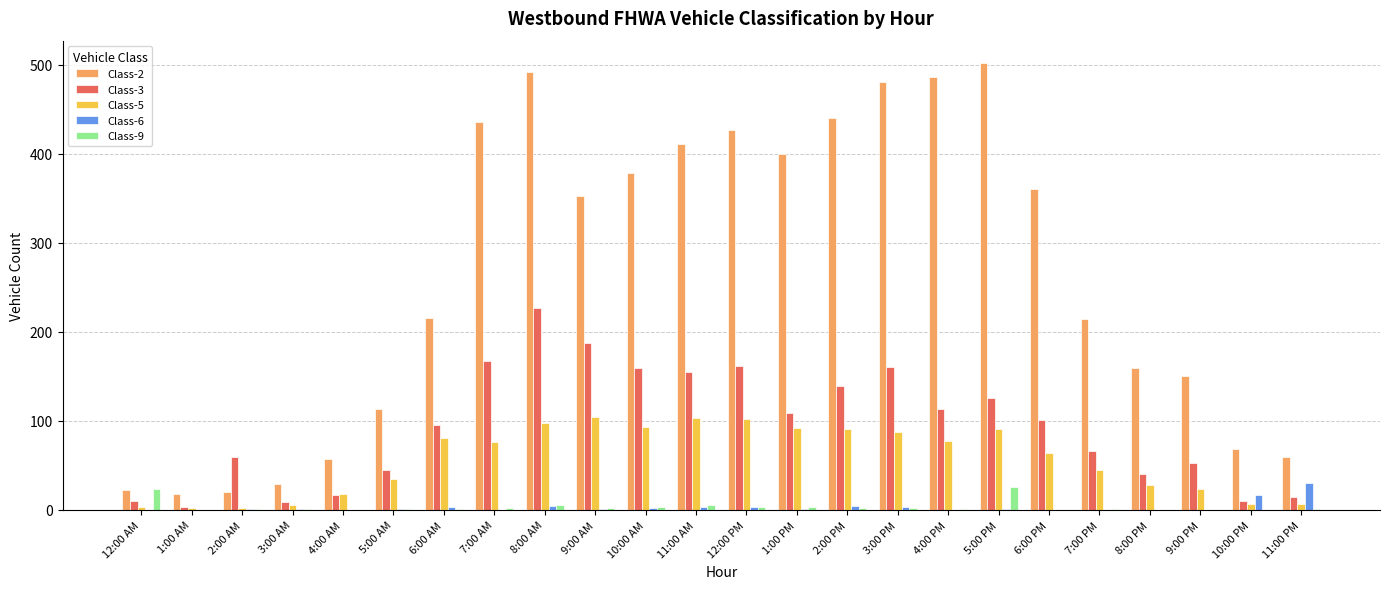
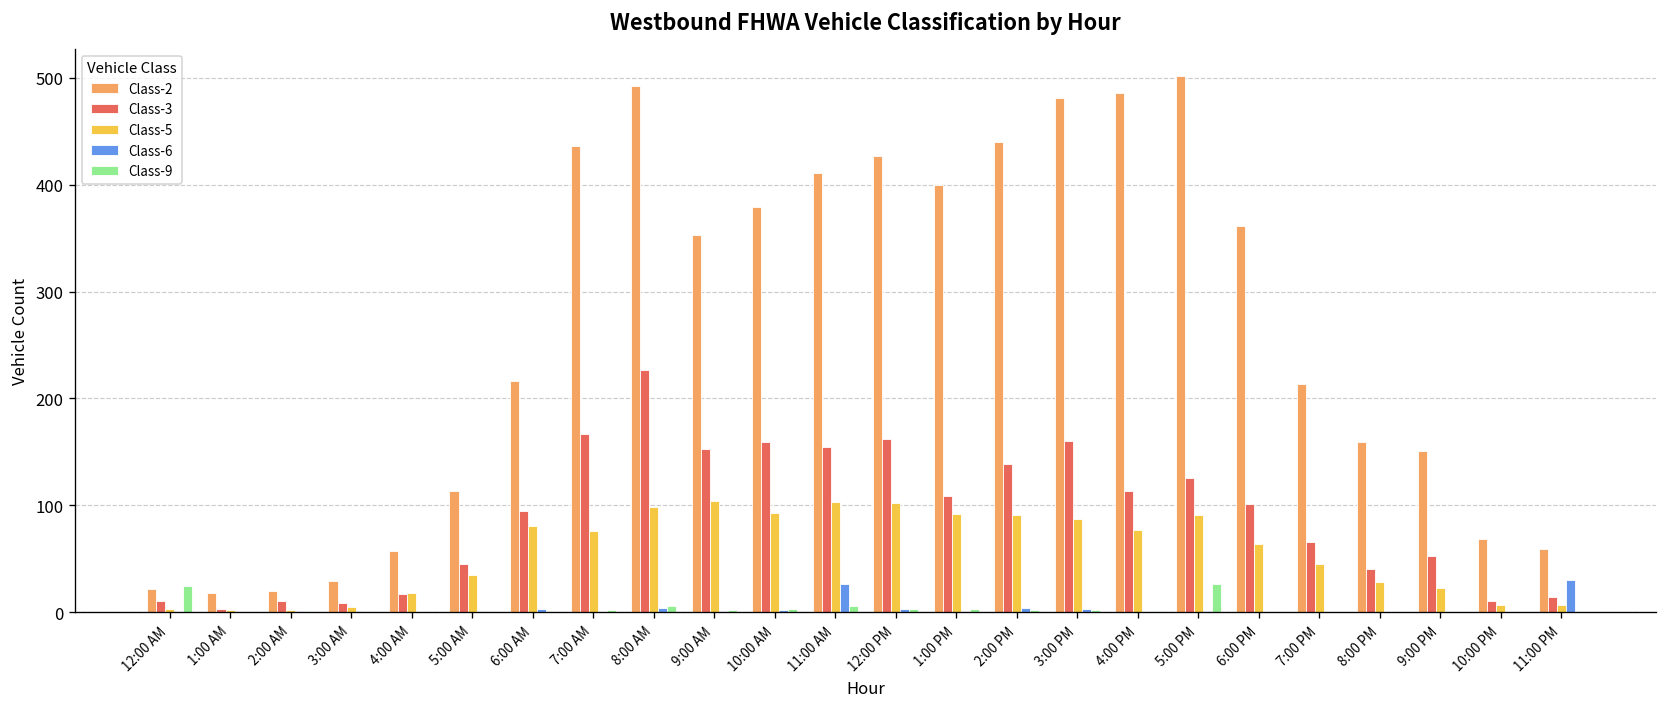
  {
    "Class-3": {
      "12:00 AM": 10,
      "1:00 AM": 0,
-     "2:00 AM": 60,
+     "2:00 AM": 10,
      "3:00 AM": 10,
      "4:00 AM": 20,
      "5:00 AM": 50,
      "6:00 AM": 100,
      "7:00 AM": 170,
      "8:00 AM": 230,
-     "9:00 AM": 190,
+     "9:00 AM": 150,
      "10:00 AM": 160,
      "11:00 AM": 160,
      "12:00 PM": 160,
      "1:00 PM": 110,
      "2:00 PM": 140,
      "3:00 PM": 160,
      "4:00 PM": 110,
      "5:00 PM": 130,
      "6:00 PM": 100,
      "7:00 PM": 70,
      "8:00 PM": 40,
      "9:00 PM": 50,
      "10:00 PM": 10,
      "11:00 PM": 10
    },
    "Class-6": {
      "12:00 AM": 0,
      "1:00 AM": 0,
      "4:00 AM": 0,
      "6:00 AM": 0,
      "7:00 AM": 0,
      "8:00 AM": 0,
-     "11:00 AM": 0,
+     "11:00 AM": 30,
      "12:00 PM": 0,
      "2:00 PM": 0,
      "3:00 PM": 0,
      "4:00 PM": 0,
      "6:00 PM": 0,
      "7:00 PM": 0,
      "8:00 PM": 0,
      "9:00 PM": 0,
-     "10:00 PM": 20,
+     "10:00 PM": 0,
      "11:00 PM": 30
    },
    "Class-9": {
      "12:00 AM": 20,
      "1:00 AM": 0,
      "4:00 AM": 0,
      "8:00 AM": 10,
      "10:00 AM": 0,
      "11:00 AM": 10,
      "12:00 PM": 0,
      "1:00 PM": 0,
      "5:00 PM": 30,
      "6:00 PM": 0,
      "8:00 PM": 0,
      "9:00 PM": 0,
      "10:00 PM": 0
    }
  }
